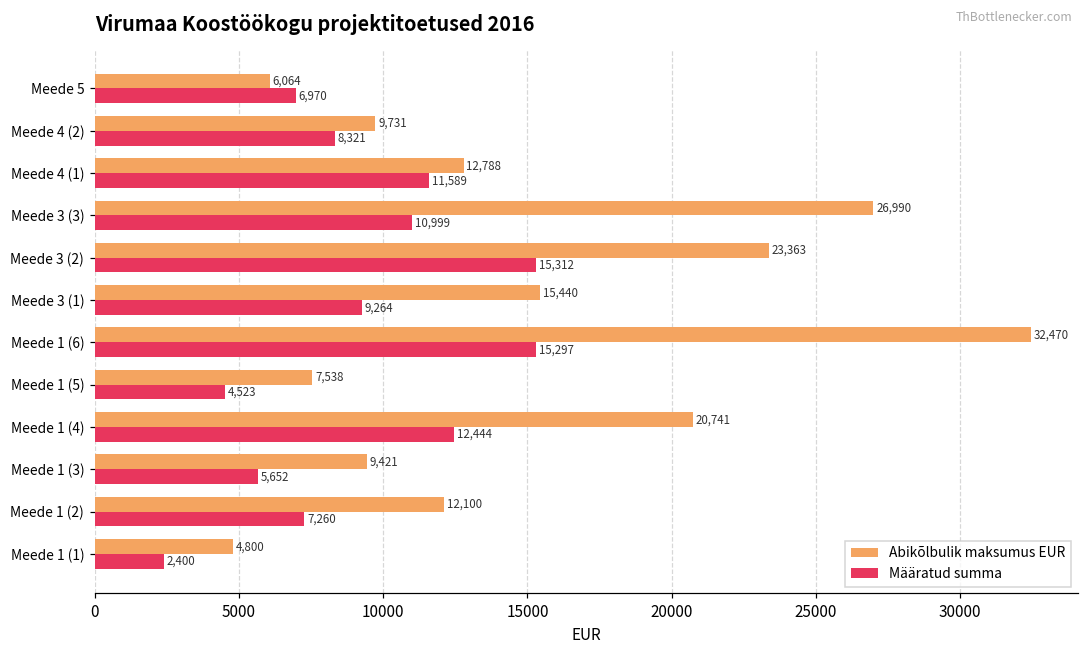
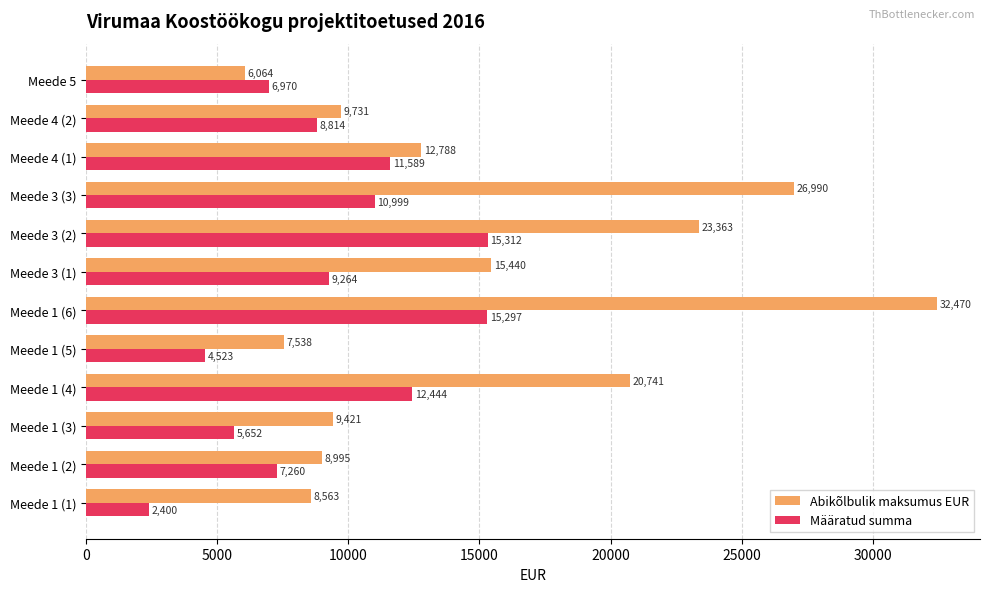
  {
    "Abikõlbulik maksumus EUR": {
      "Meede 5": "6,064",
      "Meede 4 (2)": "9,731",
      "Meede 4 (1)": "12,788",
      "Meede 3 (3)": "26,990",
      "Meede 3 (2)": "23,363",
      "Meede 3 (1)": "15,440",
      "Meede 1 (6)": "32,470",
      "Meede 1 (5)": "7,538",
      "Meede 1 (4)": "20,741",
      "Meede 1 (3)": "9,421",
-     "Meede 1 (2)": "12,100",
-     "Meede 1 (1)": "4,800"
+     "Meede 1 (2)": "8,995",
+     "Meede 1 (1)": "8,563"
    },
    "Määratud summa": {
      "Meede 5": "6,970",
-     "Meede 4 (2)": "8,321",
+     "Meede 4 (2)": "8,814",
      "Meede 4 (1)": "11,589",
      "Meede 3 (3)": "10,999",
      "Meede 3 (2)": "15,312",
      "Meede 3 (1)": "9,264",
      "Meede 1 (6)": "15,297",
      "Meede 1 (5)": "4,523",
      "Meede 1 (4)": "12,444",
      "Meede 1 (3)": "5,652",
      "Meede 1 (2)": "7,260",
      "Meede 1 (1)": "2,400"
    }
  }
